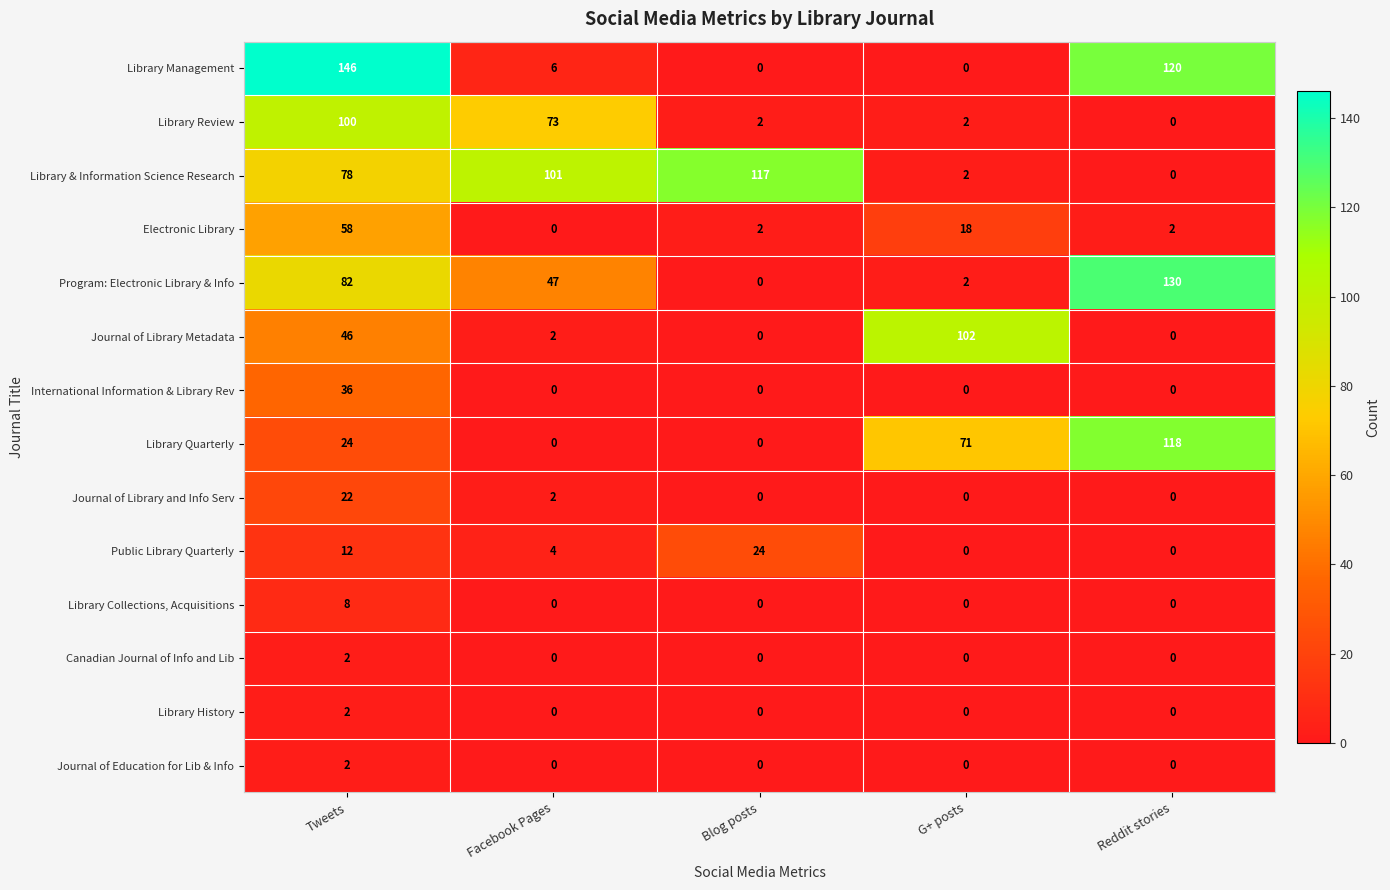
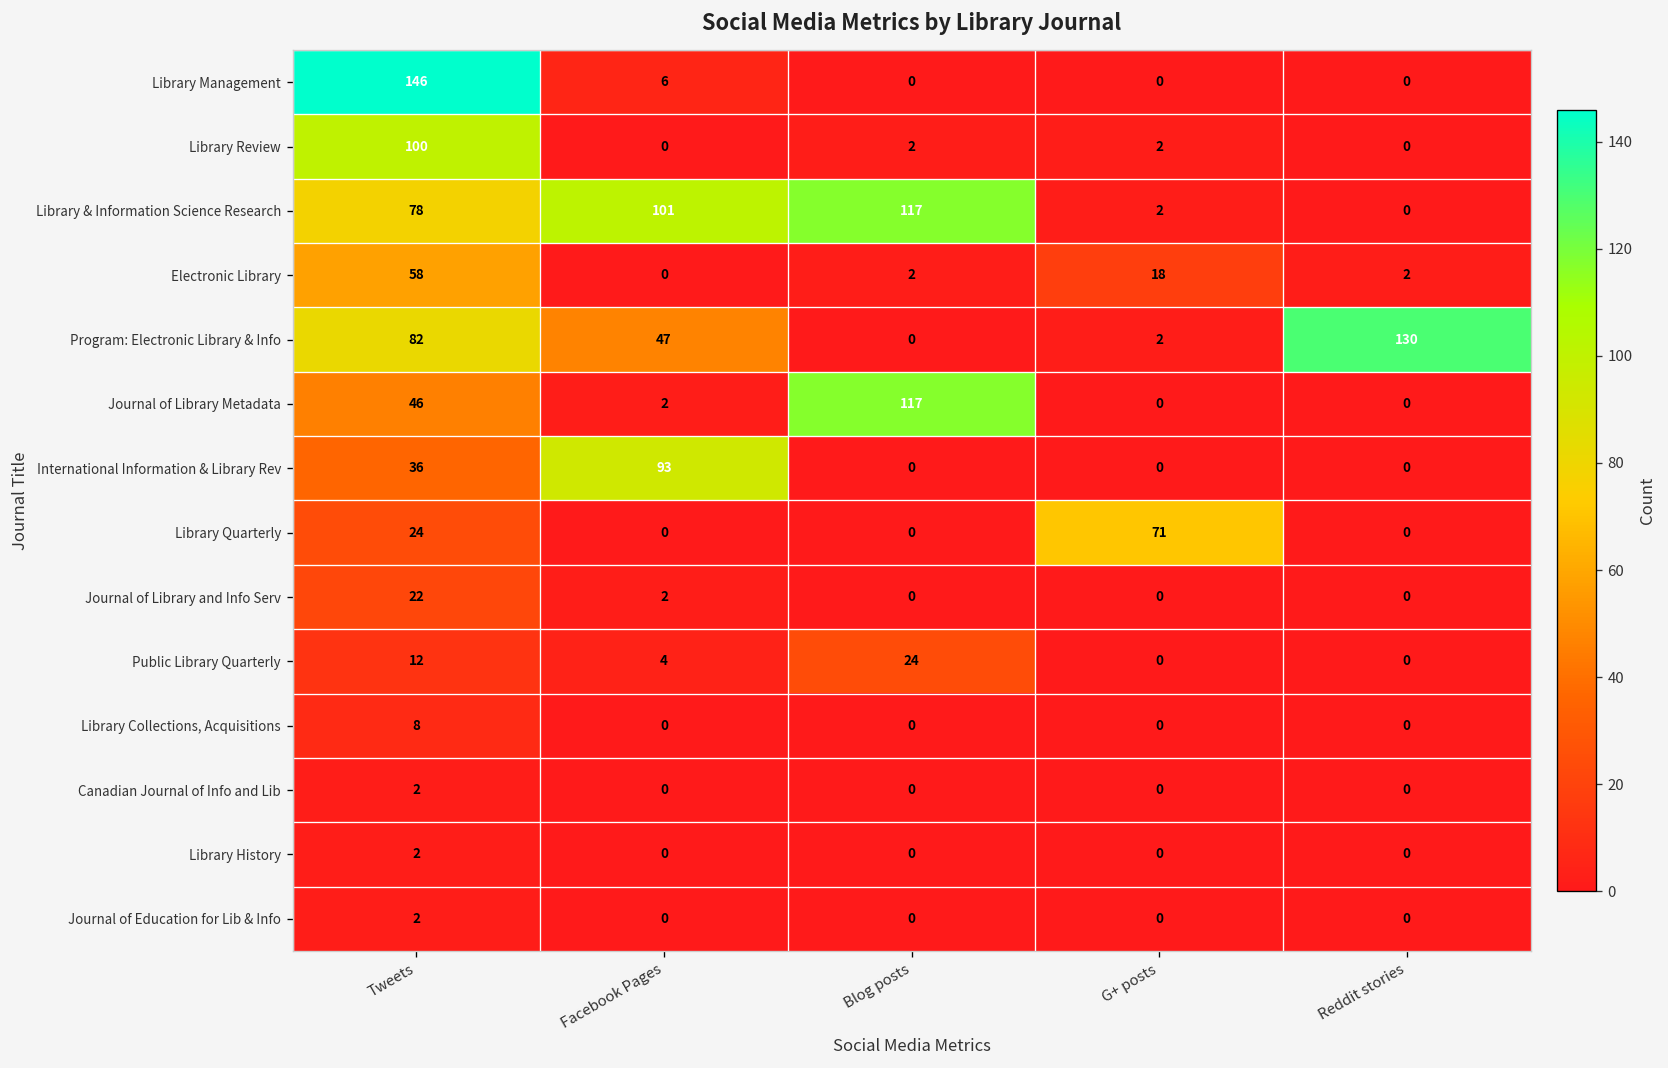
  {
    "Library Management": {
      "Tweets": 146,
      "Facebook Pages": 6,
      "Blog posts": 0,
      "G+ posts": 0,
-     "Reddit stories": 120
+     "Reddit stories": 0
    },
    "Library Review": {
      "Tweets": 100,
-     "Facebook Pages": 73,
+     "Facebook Pages": 0,
      "Blog posts": 2,
      "G+ posts": 2,
      "Reddit stories": 0
    },
    "Library & Information Science Research": {
      "Tweets": 78,
      "Facebook Pages": 101,
      "Blog posts": 117,
      "G+ posts": 2,
      "Reddit stories": 0
    },
    "Electronic Library": {
      "Tweets": 58,
      "Facebook Pages": 0,
      "Blog posts": 2,
      "G+ posts": 18,
      "Reddit stories": 2
    },
    "Program: Electronic Library & Info": {
      "Tweets": 82,
      "Facebook Pages": 47,
      "Blog posts": 0,
      "G+ posts": 2,
      "Reddit stories": 130
    },
    "Journal of Library Metadata": {
      "Tweets": 46,
      "Facebook Pages": 2,
-     "Blog posts": 0,
-     "G+ posts": 102,
+     "Blog posts": 117,
+     "G+ posts": 0,
      "Reddit stories": 0
    },
    "International Information & Library Rev": {
      "Tweets": 36,
-     "Facebook Pages": 0,
+     "Facebook Pages": 93,
      "Blog posts": 0,
      "G+ posts": 0,
      "Reddit stories": 0
    },
    "Library Quarterly": {
      "Tweets": 24,
      "Facebook Pages": 0,
      "Blog posts": 0,
      "G+ posts": 71,
-     "Reddit stories": 118
+     "Reddit stories": 0
    },
    "Journal of Library and Info Serv": {
      "Tweets": 22,
      "Facebook Pages": 2,
      "Blog posts": 0,
      "G+ posts": 0,
      "Reddit stories": 0
    },
    "Public Library Quarterly": {
      "Tweets": 12,
      "Facebook Pages": 4,
      "Blog posts": 24,
      "G+ posts": 0,
      "Reddit stories": 0
    },
    "Library Collections, Acquisitions": {
      "Tweets": 8,
      "Facebook Pages": 0,
      "Blog posts": 0,
      "G+ posts": 0,
      "Reddit stories": 0
    },
    "Canadian Journal of Info and Lib": {
      "Tweets": 2,
      "Facebook Pages": 0,
      "Blog posts": 0,
      "G+ posts": 0,
      "Reddit stories": 0
    },
    "Library History": {
      "Tweets": 2,
      "Facebook Pages": 0,
      "Blog posts": 0,
      "G+ posts": 0,
      "Reddit stories": 0
    },
    "Journal of Education for Lib & Info": {
      "Tweets": 2,
      "Facebook Pages": 0,
      "Blog posts": 0,
      "G+ posts": 0,
      "Reddit stories": 0
    }
  }
